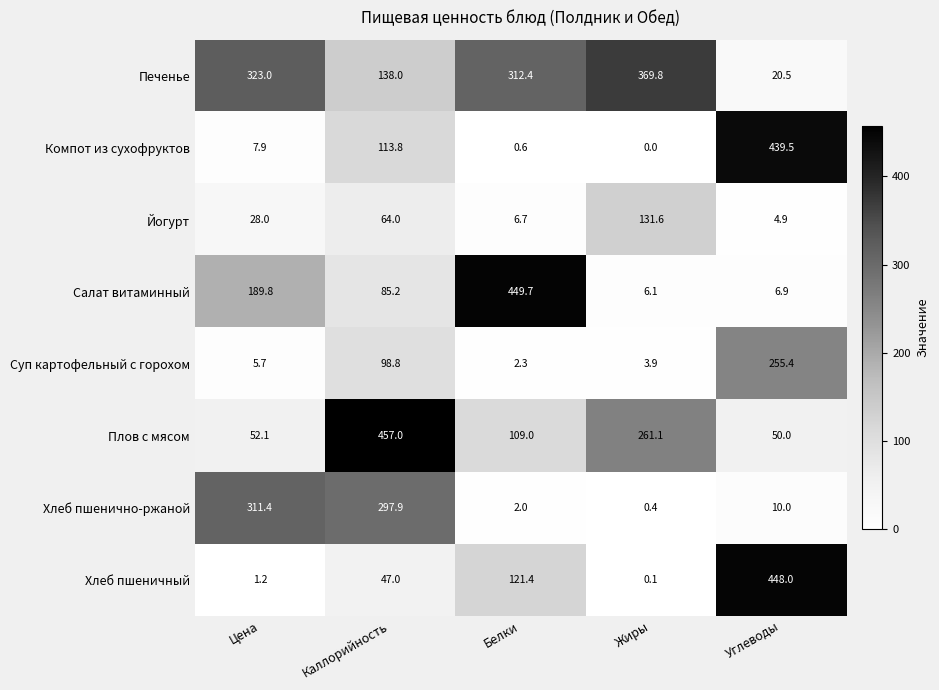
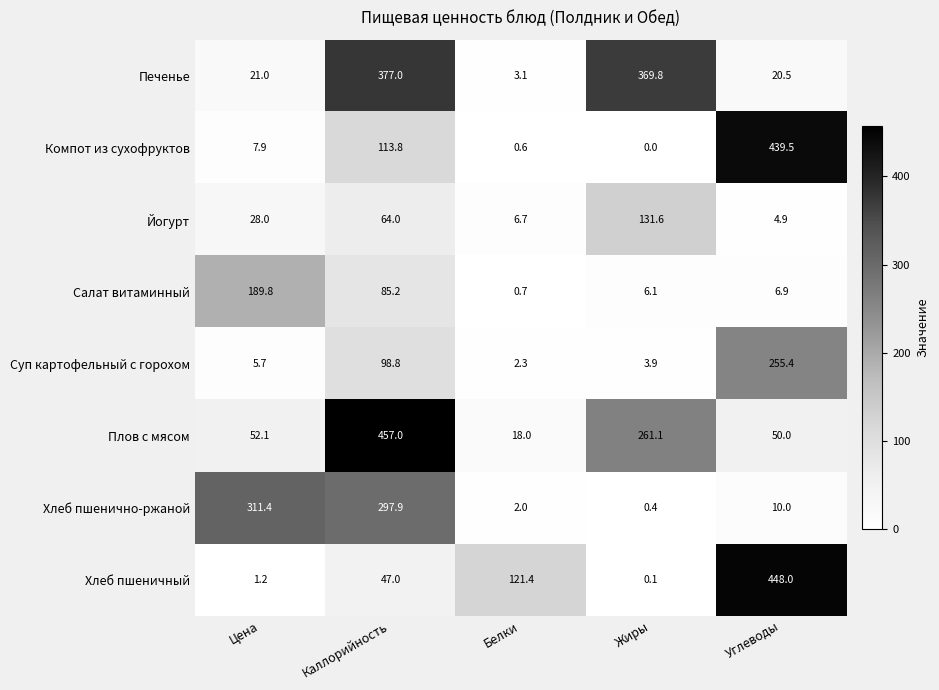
  {
    "Печенье": {
-     "Цена": 323.0,
-     "Каллорийность": 138.0,
-     "Белки": 312.4,
+     "Цена": 21.0,
+     "Каллорийность": 377.0,
+     "Белки": 3.1,
      "Жиры": 369.8,
      "Углеводы": 20.5
    },
    "Компот из сухофруктов": {
      "Цена": 7.9,
      "Каллорийность": 113.8,
      "Белки": 0.6,
      "Жиры": 0.0,
      "Углеводы": 439.5
    },
    "Йогурт": {
      "Цена": 28.0,
      "Каллорийность": 64.0,
      "Белки": 6.7,
      "Жиры": 131.6,
      "Углеводы": 4.9
    },
    "Салат витаминный": {
      "Цена": 189.8,
      "Каллорийность": 85.2,
-     "Белки": 449.7,
+     "Белки": 0.7,
      "Жиры": 6.1,
      "Углеводы": 6.9
    },
    "Суп картофельный с горохом": {
      "Цена": 5.7,
      "Каллорийность": 98.8,
      "Белки": 2.3,
      "Жиры": 3.9,
      "Углеводы": 255.4
    },
    "Плов с мясом": {
      "Цена": 52.1,
      "Каллорийность": 457.0,
-     "Белки": 109.0,
+     "Белки": 18.0,
      "Жиры": 261.1,
      "Углеводы": 50.0
    },
    "Хлеб пшенично-ржаной": {
      "Цена": 311.4,
      "Каллорийность": 297.9,
      "Белки": 2.0,
      "Жиры": 0.4,
      "Углеводы": 10.0
    },
    "Хлеб пшеничный": {
      "Цена": 1.2,
      "Каллорийность": 47.0,
      "Белки": 121.4,
      "Жиры": 0.1,
      "Углеводы": 448.0
    }
  }
